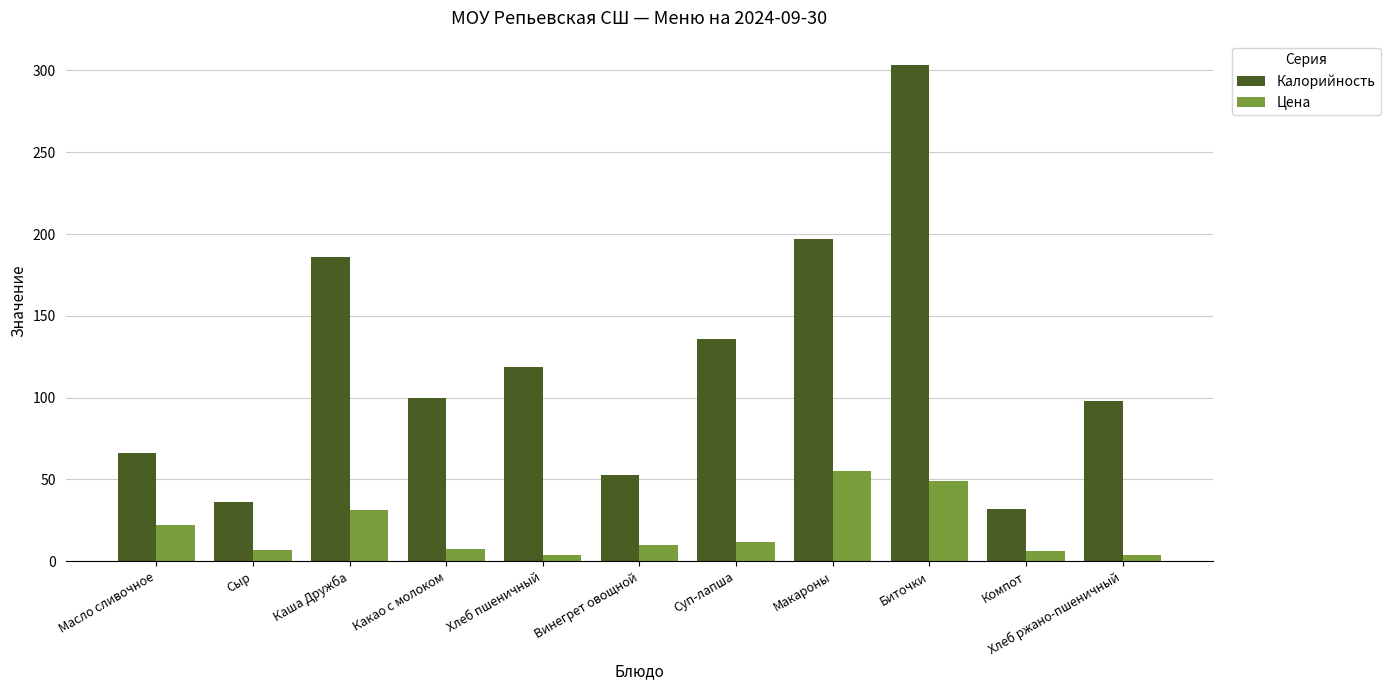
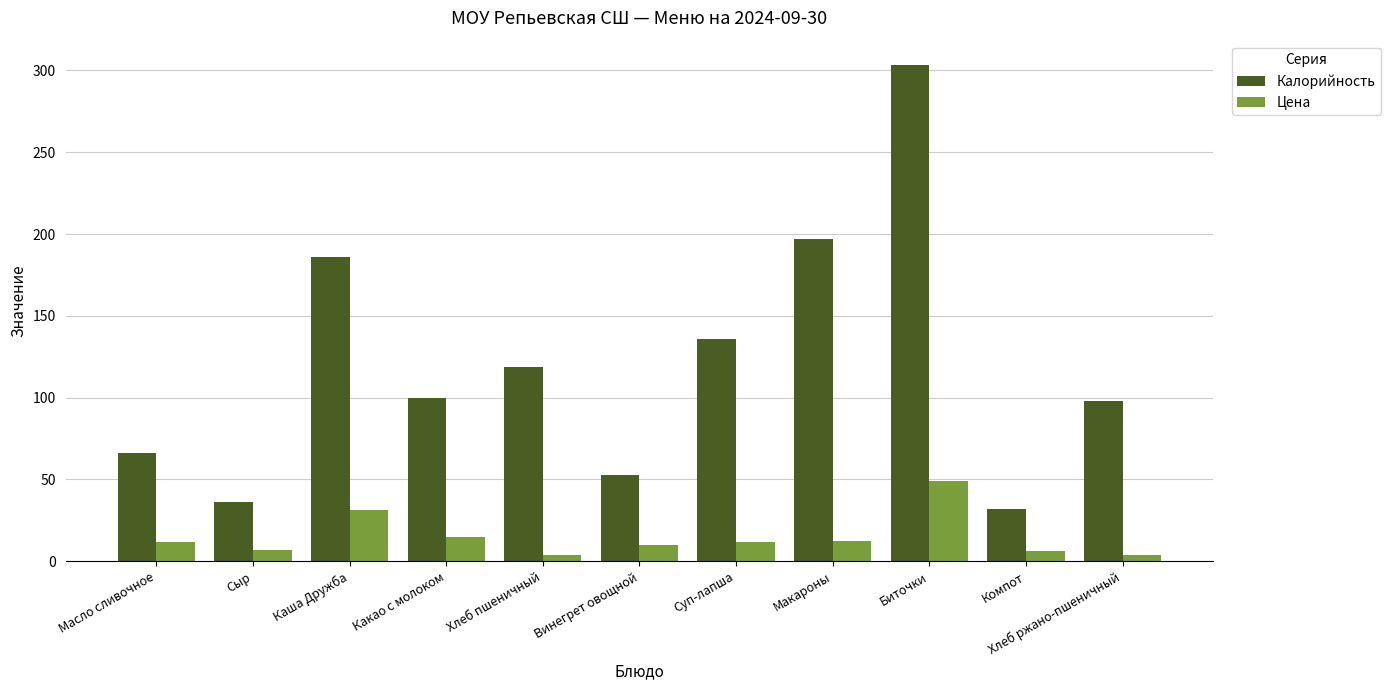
  {
    "Калорийность": {
      "Масло сливочное": 66,
      "Сыр": 36,
      "Каша Дружба": 186,
      "Какао с молоком": 100,
      "Хлеб пшеничный": 119,
      "Винегрет овощной": 53,
      "Суп-лапша": 136,
      "Макароны": 197,
      "Биточки": 303,
      "Компот": 32,
      "Хлеб ржано-пшеничный": 98
    },
    "Цена": {
-     "Масло сливочное": 22,
+     "Масло сливочное": 12,
      "Сыр": 7,
      "Каша Дружба": 31,
-     "Какао с молоком": 7,
+     "Какао с молоком": 15,
      "Хлеб пшеничный": 4,
      "Винегрет овощной": 10,
      "Суп-лапша": 12,
-     "Макароны": 55,
+     "Макароны": 13,
      "Биточки": 49,
      "Компот": 6,
      "Хлеб ржано-пшеничный": 4
    }
  }
